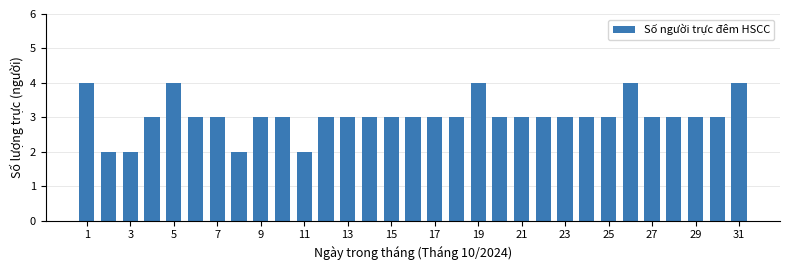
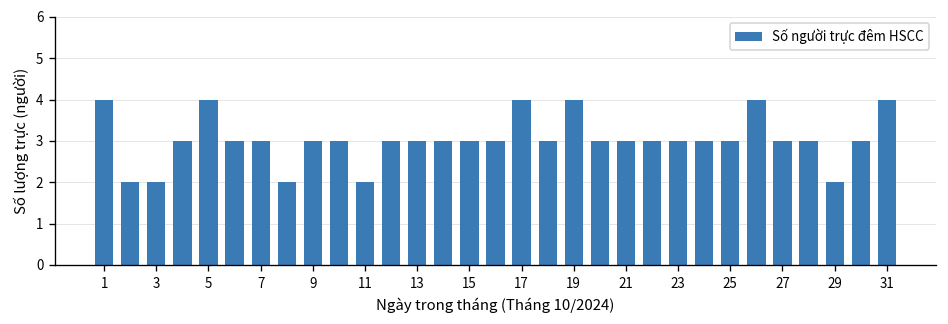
  {
    "1": 4,
    "3": 2,
    "5": 4,
    "7": 3,
    "9": 3,
    "11": 2,
    "13": 3,
    "15": 3,
-   "17": 3,
+   "17": 4,
    "19": 4,
    "21": 3,
    "23": 3,
    "25": 3,
    "27": 3,
-   "29": 3,
+   "29": 2,
    "31": 4
  }
